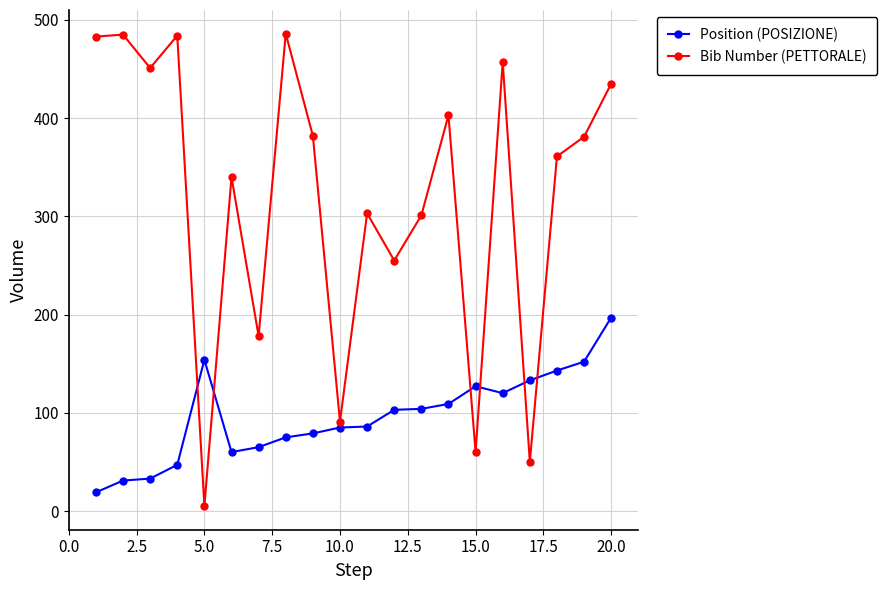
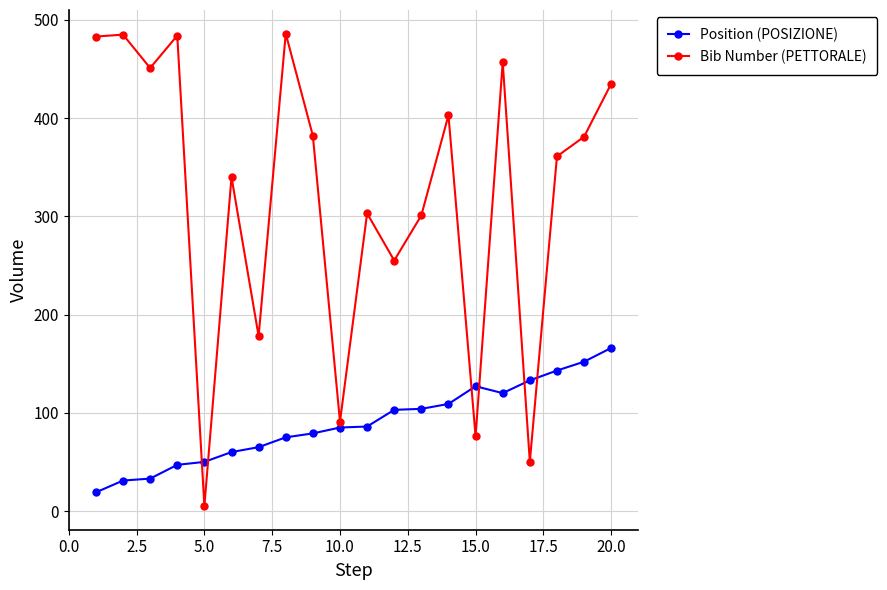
  {
    "Position (POSIZIONE)": {
-     "5.0": 150,
+     "5.0": 50,
      "10.0": 90,
      "15.0": 130,
-     "20.0": 200
+     "20.0": 170
    },
    "Bib Number (PETTORALE)": {
      "5.0": 10,
      "10.0": 90,
-     "15.0": 60,
+     "15.0": 80,
      "20.0": 440
    }
  }
